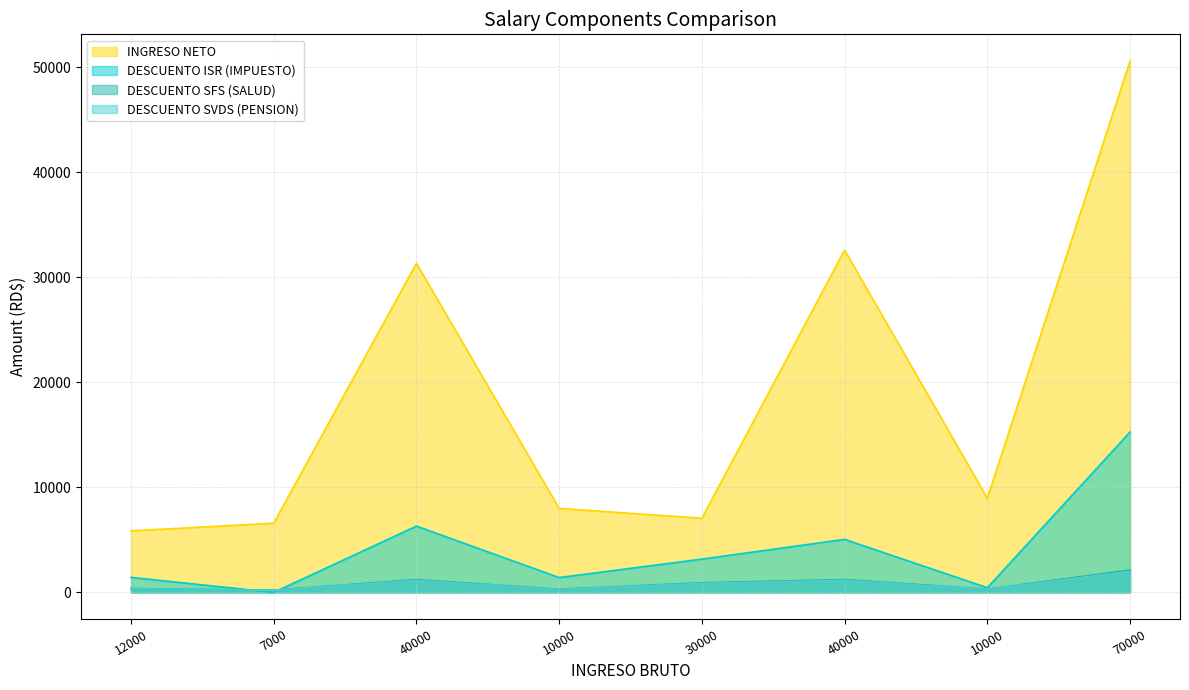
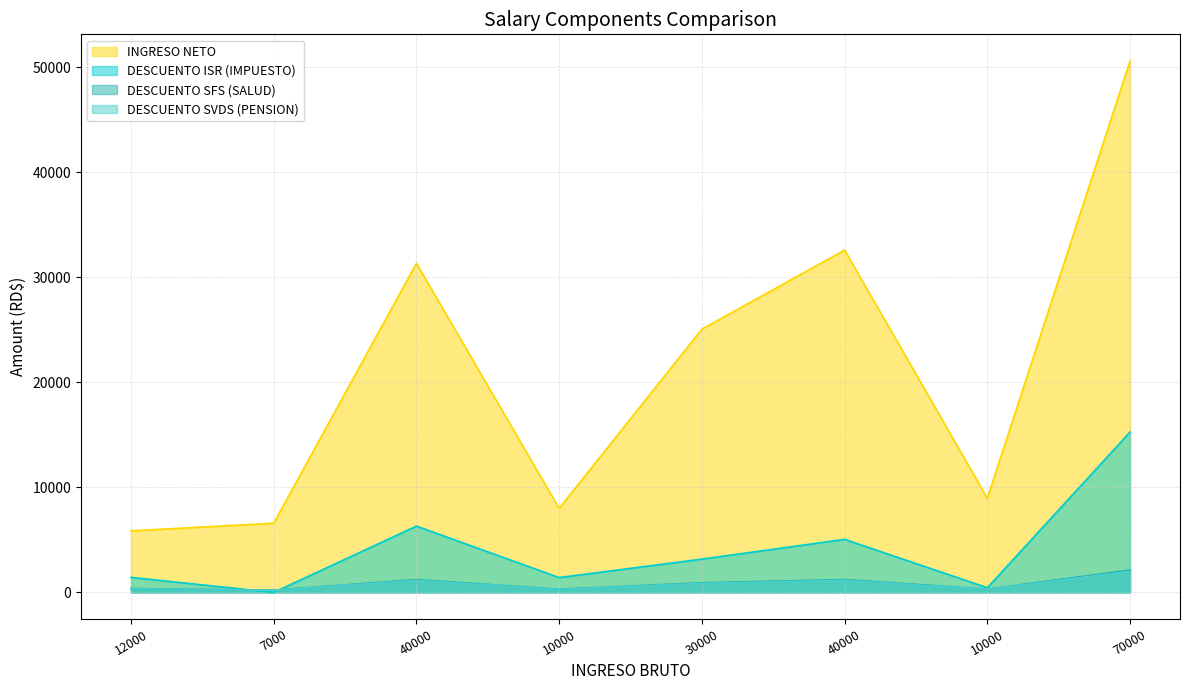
  {
    "INGRESO NETO": {
      "12000": 5900,
      "7000": 6600,
-     "30000": 7100,
+     "30000": 25100,
      "70000": 50600
    }
  }
